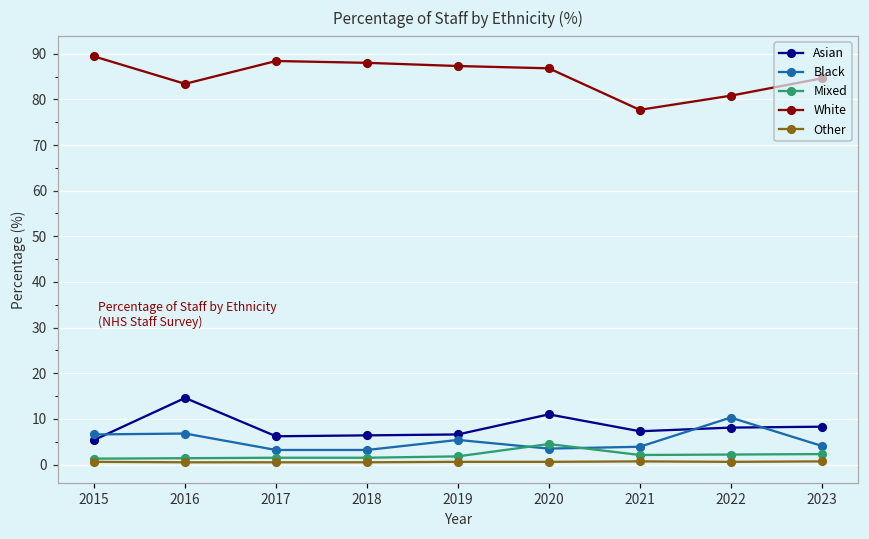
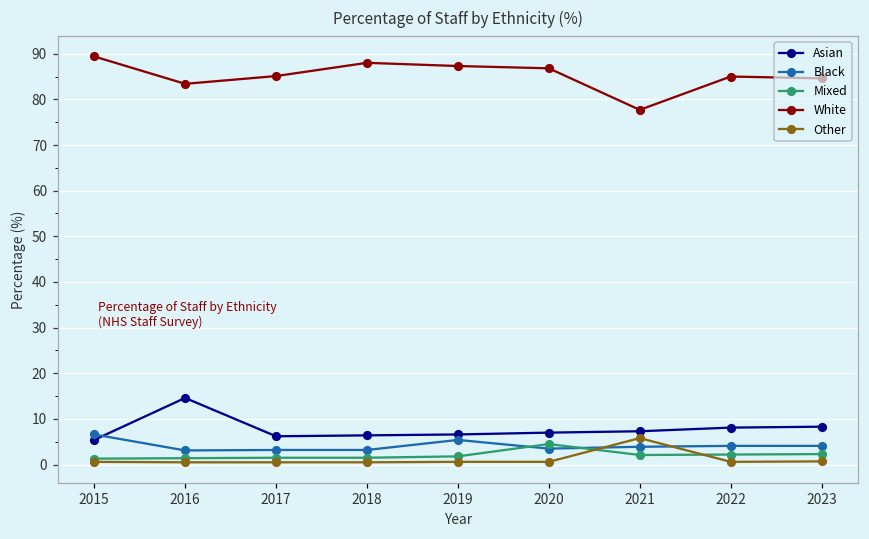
  {
    "Asian": {
      "2015": 5,
      "2016": 15,
      "2017": 6,
      "2018": 6,
      "2019": 7,
-     "2020": 11,
+     "2020": 7,
      "2021": 7,
      "2022": 8,
      "2023": 8
    },
    "Black": {
      "2015": 7,
-     "2016": 7,
+     "2016": 3,
      "2017": 3,
      "2018": 3,
      "2019": 5,
      "2020": 4,
      "2021": 4,
-     "2022": 10,
+     "2022": 4,
      "2023": 4
    },
    "Mixed": {
      "2015": 1,
      "2016": 1,
      "2017": 2,
      "2018": 2,
      "2019": 2,
      "2020": 5,
      "2021": 2,
      "2022": 2,
      "2023": 2
    },
    "White": {
      "2015": 89,
      "2016": 83,
-     "2017": 88,
+     "2017": 85,
      "2018": 88,
      "2019": 87,
      "2020": 87,
      "2021": 78,
-     "2022": 81
+     "2022": 85
    },
    "Other": {
      "2015": 1,
      "2016": 1,
      "2017": 1,
      "2018": 1,
      "2019": 1,
      "2020": 1,
-     "2021": 1,
+     "2021": 6,
      "2022": 1,
      "2023": 1
    }
  }
